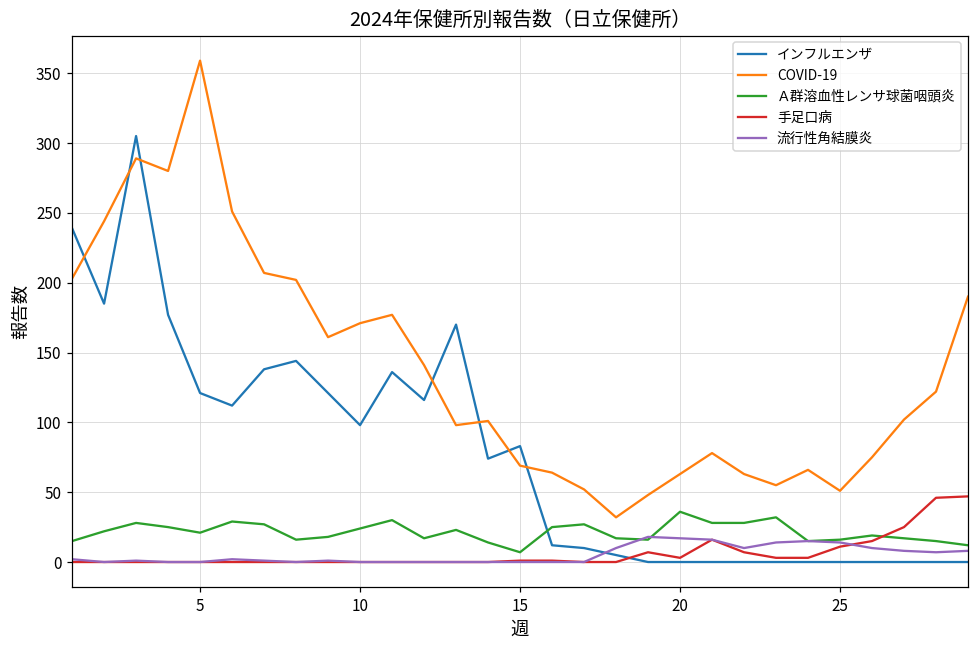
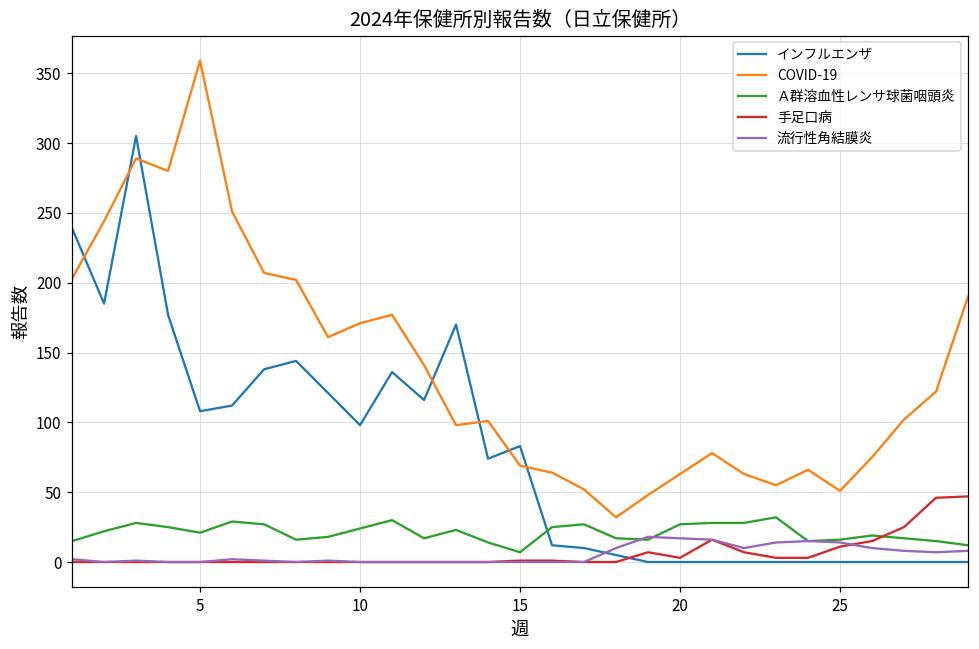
  {
    "インフルエンザ": {
-     "5": 121,
+     "5": 108,
      "10": 98,
      "15": 83,
      "20": 0,
      "25": 0
    },
    "COVID-19": {
      "5": 359,
      "10": 171,
      "15": 69,
      "20": 63,
      "25": 51
    },
    "Ａ群溶血性レンサ球菌咽頭炎": {
      "5": 21,
      "10": 24,
      "15": 7,
-     "20": 36,
+     "20": 27,
      "25": 16
    },
    "手足口病": {
      "20": 3,
      "25": 11
    },
    "流行性角結膜炎": {
      "20": 17,
      "25": 14
    }
  }
